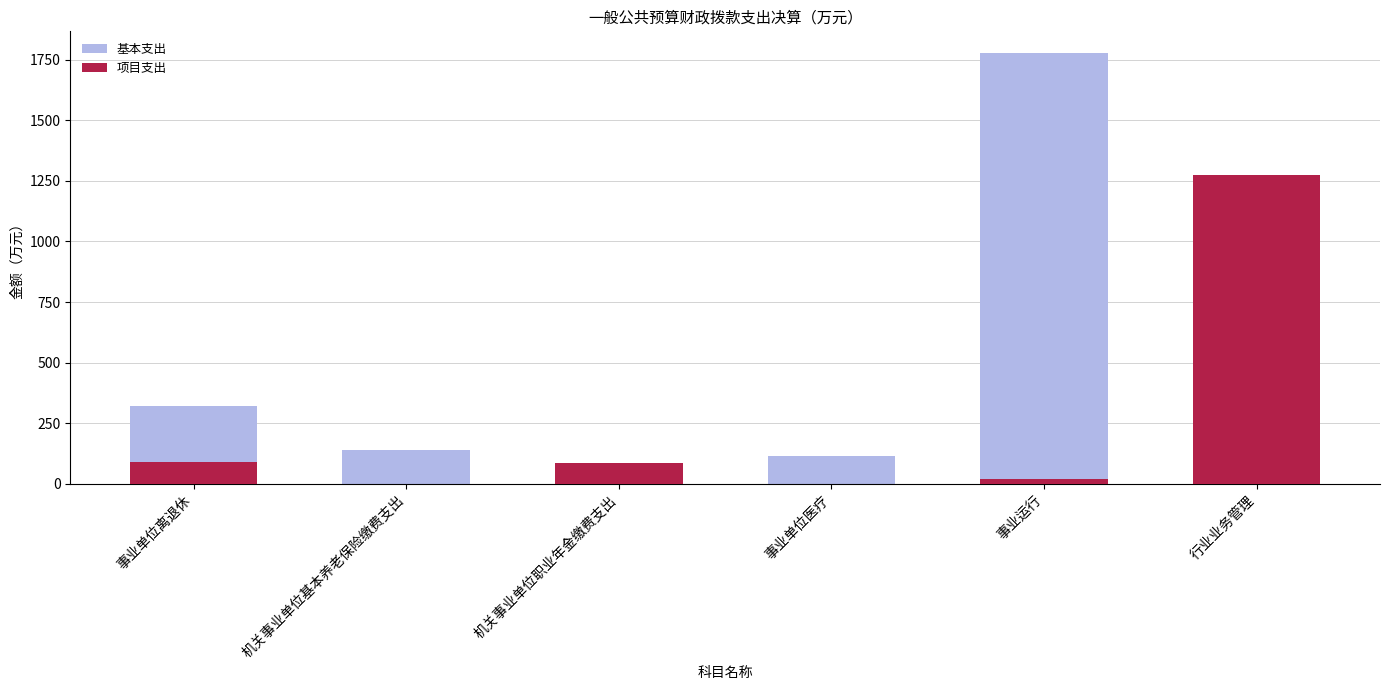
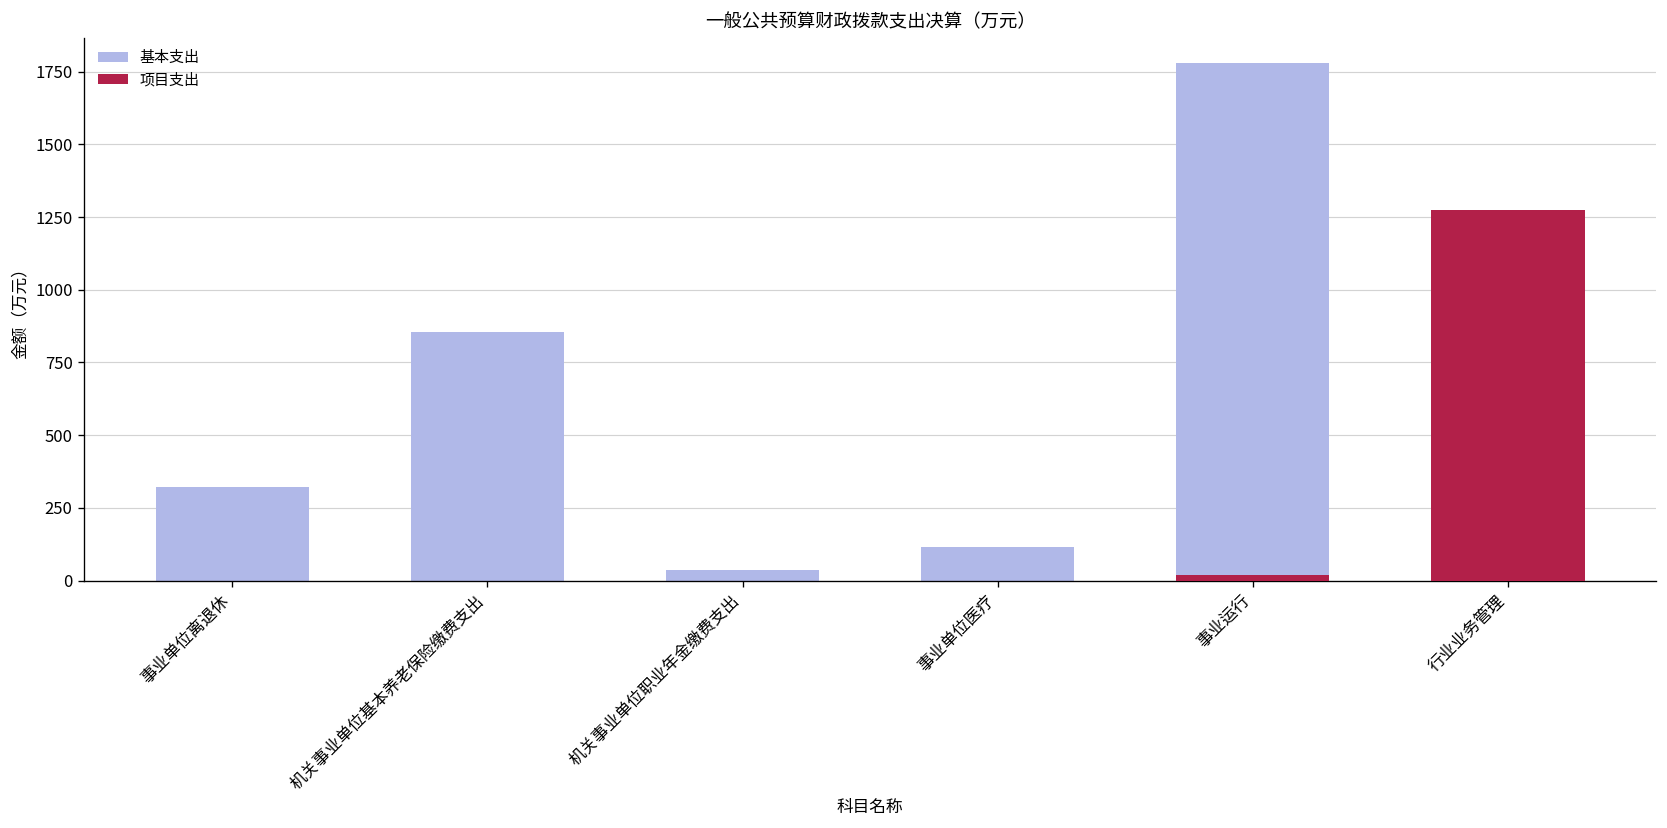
  {
    "基本支出": {
      "事业单位离退休": 320,
-     "机关事业单位基本养老保险缴费支出": 140,
+     "机关事业单位基本养老保险缴费支出": 860,
      "事业单位医疗": 120,
      "事业运行": 1780,
      "行业业务管理": 0
    },
    "项目支出": {
-     "事业单位离退休": 90,
+     "事业单位离退休": 0,
      "机关事业单位基本养老保险缴费支出": 0,
-     "机关事业单位职业年金缴费支出": 90,
+     "机关事业单位职业年金缴费支出": 0,
      "事业单位医疗": 0,
      "行业业务管理": 1270
    }
  }
